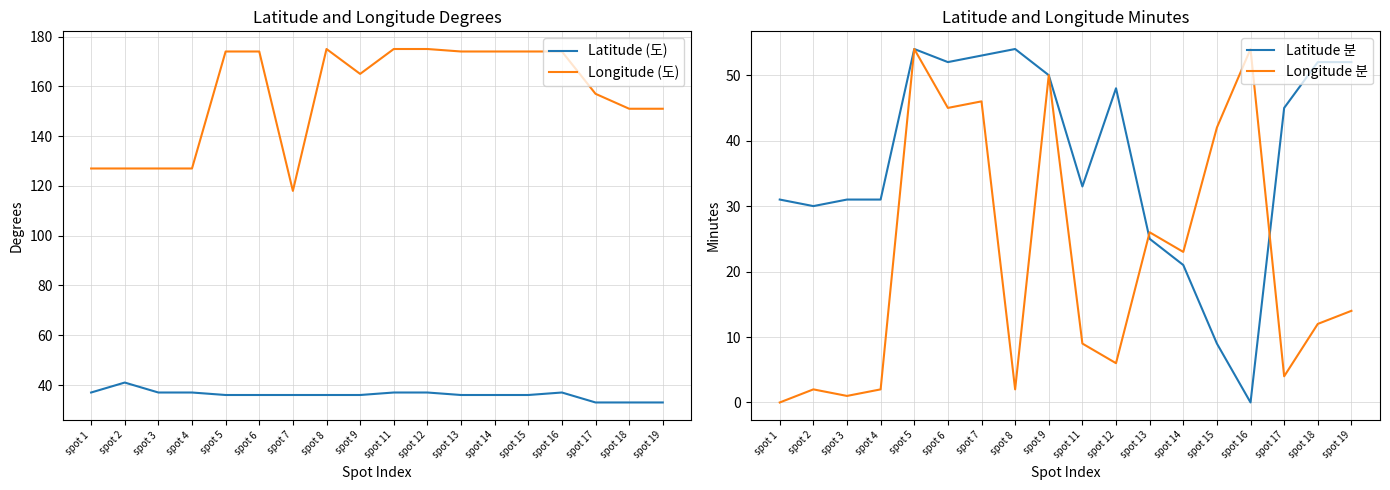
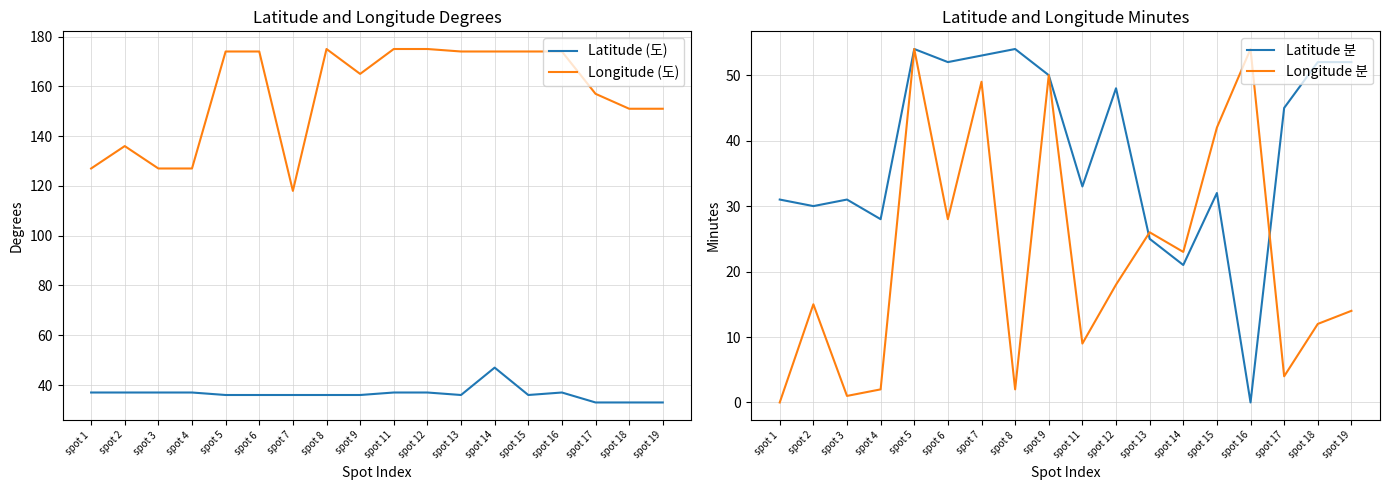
  {
    "Latitude and Longitude Degrees": {
      "Latitude (도)": {
        "spot 1": 37,
-       "spot 2": 41,
+       "spot 2": 37,
        "spot 3": 37,
        "spot 4": 37,
        "spot 5": 36,
        "spot 6": 36,
        "spot 7": 36,
        "spot 8": 36,
        "spot 9": 36,
        "spot 11": 37,
        "spot 12": 37,
        "spot 13": 36,
-       "spot 14": 36,
+       "spot 14": 47,
        "spot 15": 36,
        "spot 16": 37,
        "spot 17": 33,
        "spot 18": 33,
        "spot 19": 33
      },
      "Longitude (도)": {
        "spot 1": 127,
-       "spot 2": 127,
+       "spot 2": 136,
        "spot 3": 127,
        "spot 4": 127,
        "spot 5": 174,
        "spot 6": 174,
        "spot 7": 118,
        "spot 8": 175,
        "spot 9": 165,
        "spot 11": 175,
        "spot 12": 175,
        "spot 13": 174,
        "spot 14": 174,
        "spot 15": 174,
        "spot 17": 157,
        "spot 18": 151,
        "spot 19": 151
      }
    },
    "Latitude and Longitude Minutes": {
      "Latitude 분": {
        "spot 1": 31,
        "spot 2": 30,
        "spot 3": 31,
-       "spot 4": 31,
+       "spot 4": 28,
        "spot 6": 52,
        "spot 7": 53,
        "spot 8": 54,
        "spot 11": 33,
        "spot 12": 48,
        "spot 13": 25,
        "spot 14": 21,
-       "spot 15": 9,
+       "spot 15": 32,
        "spot 16": 0,
        "spot 17": 45
      },
      "Longitude 분": {
        "spot 1": 0,
-       "spot 2": 2,
+       "spot 2": 15,
        "spot 3": 1,
        "spot 4": 2,
-       "spot 6": 45,
-       "spot 7": 46,
+       "spot 6": 28,
+       "spot 7": 49,
        "spot 8": 2,
        "spot 11": 9,
-       "spot 12": 6,
+       "spot 12": 18,
        "spot 13": 26,
        "spot 14": 23,
        "spot 15": 42,
        "spot 17": 4,
        "spot 18": 12,
        "spot 19": 14
      }
    }
  }
